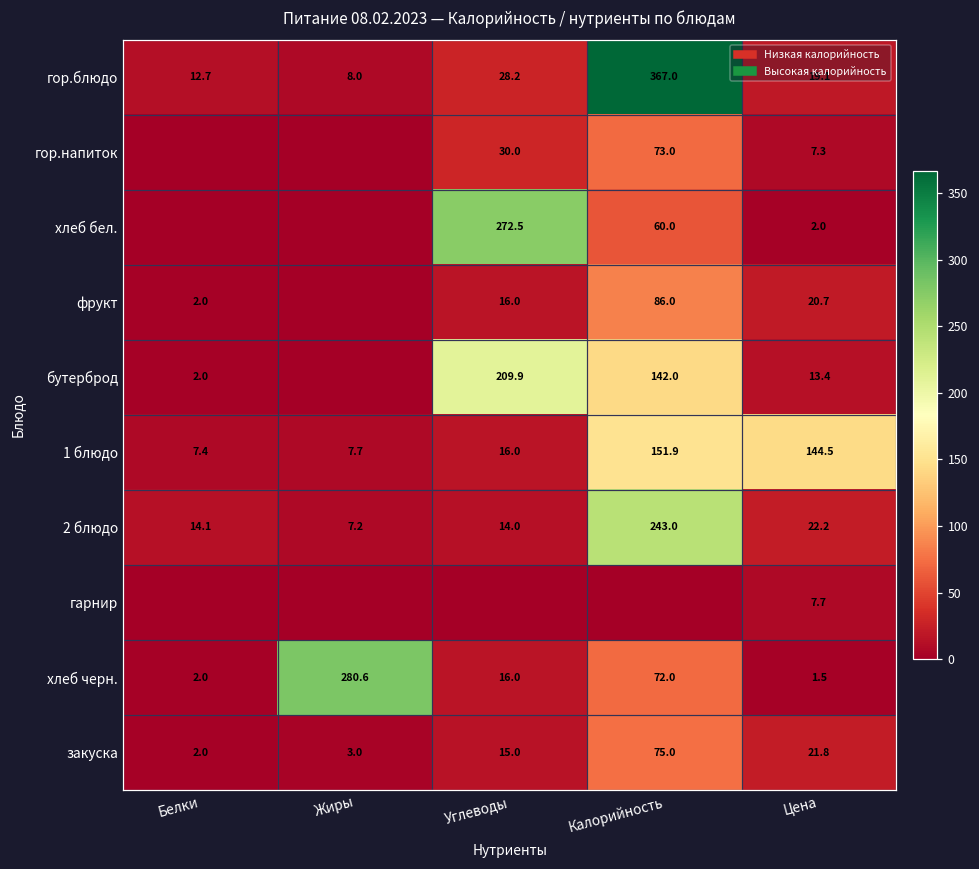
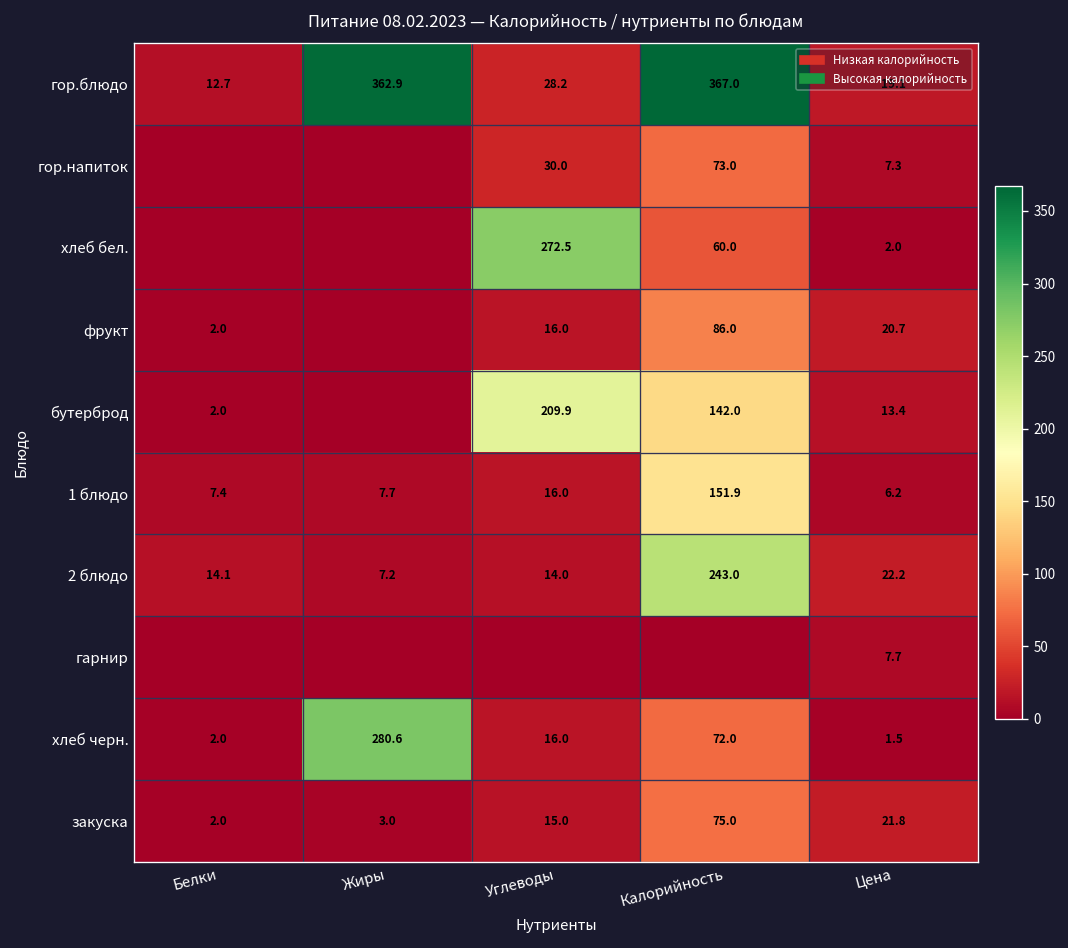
  {
    "гор.блюдо": {
      "Белки": 12.7,
-     "Жиры": 8.0,
+     "Жиры": 362.9,
      "Углеводы": 28.2,
      "Калорийность": 367.0
    },
    "гор.напиток": {
      "Углеводы": 30.0,
      "Калорийность": 73.0,
      "Цена": 7.3
    },
    "хлеб бел.": {
      "Углеводы": 272.5,
      "Калорийность": 60.0,
      "Цена": 2.0
    },
    "фрукт": {
      "Белки": 2.0,
      "Углеводы": 16.0,
      "Калорийность": 86.0,
      "Цена": 20.7
    },
    "бутерброд": {
      "Белки": 2.0,
      "Углеводы": 209.9,
      "Калорийность": 142.0,
      "Цена": 13.4
    },
    "1 блюдо": {
      "Белки": 7.4,
      "Жиры": 7.7,
      "Углеводы": 16.0,
      "Калорийность": 151.9,
-     "Цена": 144.5
+     "Цена": 6.2
    },
    "2 блюдо": {
      "Белки": 14.1,
      "Жиры": 7.2,
      "Углеводы": 14.0,
      "Калорийность": 243.0,
      "Цена": 22.2
    },
    "гарнир": {
      "Цена": 7.7
    },
    "хлеб черн.": {
      "Белки": 2.0,
      "Жиры": 280.6,
      "Углеводы": 16.0,
      "Калорийность": 72.0,
      "Цена": 1.5
    },
    "закуска": {
      "Белки": 2.0,
      "Жиры": 3.0,
      "Углеводы": 15.0,
      "Калорийность": 75.0,
      "Цена": 21.8
    }
  }
